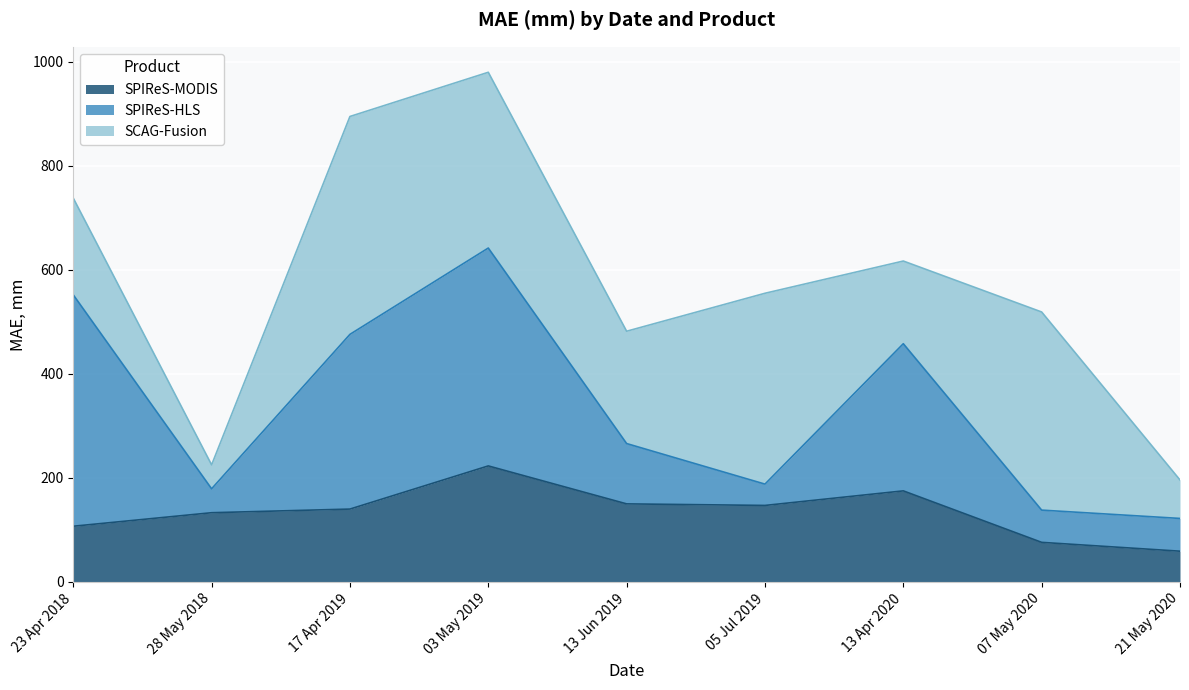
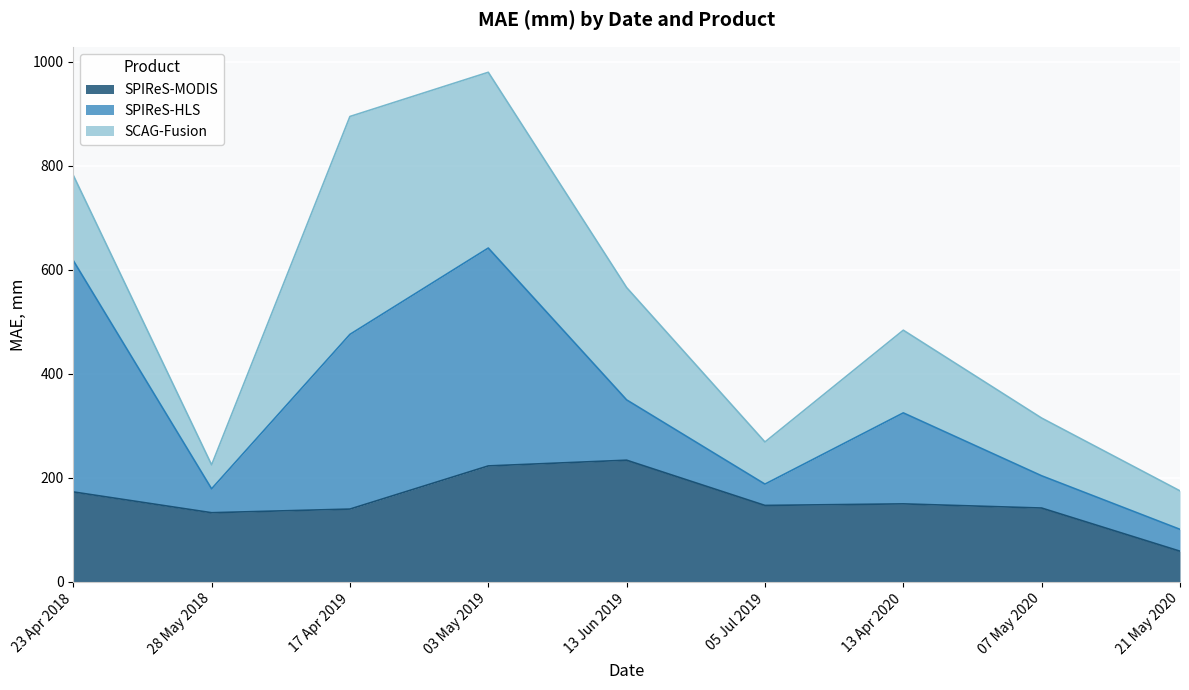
  {
    "SPIReS-MODIS": {
-     "23 Apr 2018": 110,
+     "23 Apr 2018": 170,
      "28 May 2018": 130,
      "17 Apr 2019": 140,
      "03 May 2019": 220,
-     "13 Jun 2019": 150,
+     "13 Jun 2019": 230,
      "05 Jul 2019": 150,
-     "13 Apr 2020": 180,
-     "07 May 2020": 80,
+     "13 Apr 2020": 150,
+     "07 May 2020": 140,
      "21 May 2020": 60
    },
    "SPIReS-HLS": {
      "23 Apr 2018": 450,
      "28 May 2018": 50,
      "17 Apr 2019": 340,
      "03 May 2019": 420,
      "13 Jun 2019": 120,
      "05 Jul 2019": 40,
-     "13 Apr 2020": 280,
+     "13 Apr 2020": 180,
      "07 May 2020": 60,
-     "21 May 2020": 60
+     "21 May 2020": 40
    },
    "SCAG-Fusion": {
-     "23 Apr 2018": 190,
+     "23 Apr 2018": 160,
      "28 May 2018": 50,
      "17 Apr 2019": 420,
      "03 May 2019": 340,
      "13 Jun 2019": 220,
-     "05 Jul 2019": 370,
+     "05 Jul 2019": 80,
      "13 Apr 2020": 160,
-     "07 May 2020": 380,
+     "07 May 2020": 110,
      "21 May 2020": 70
    }
  }
